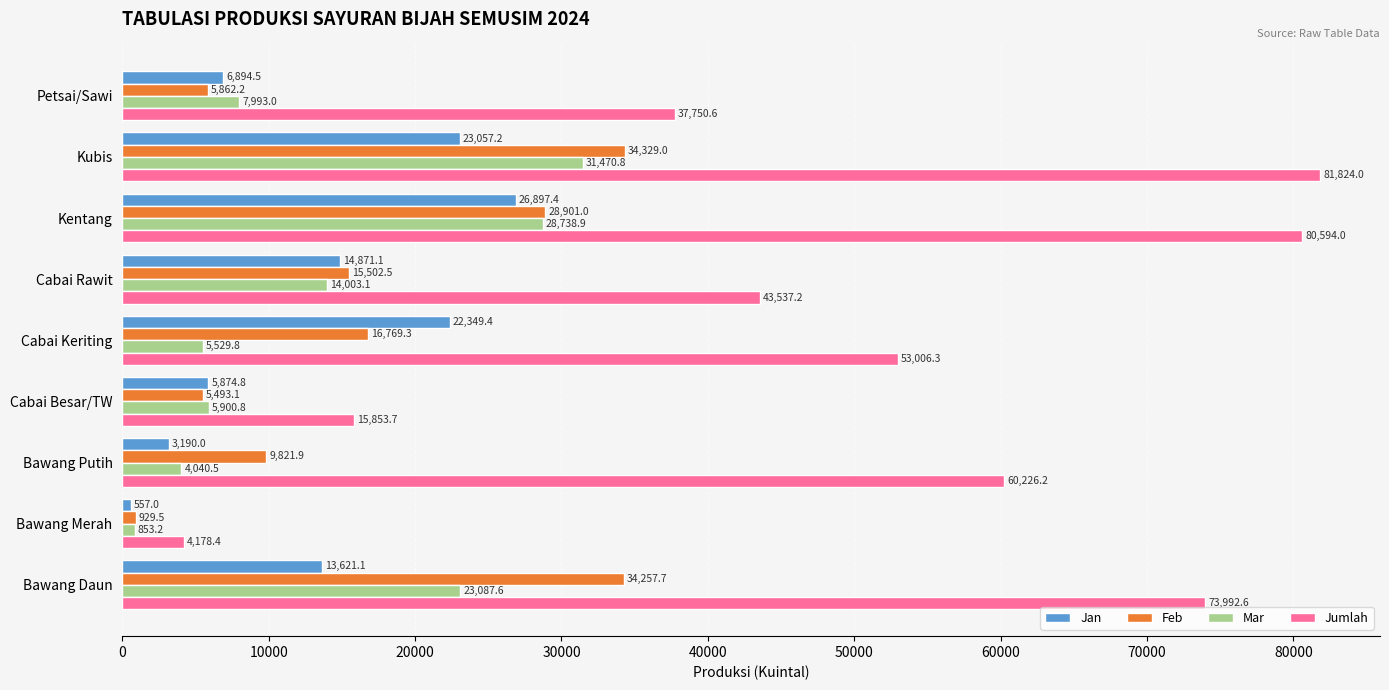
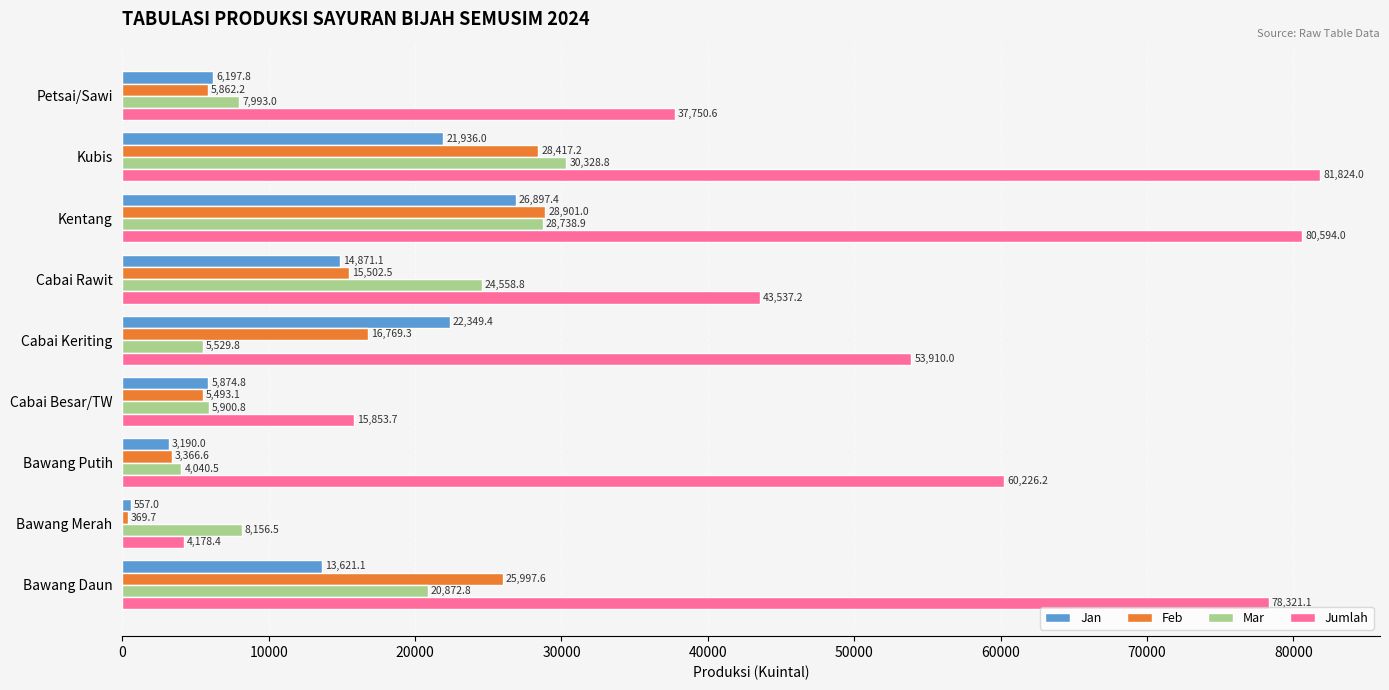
  {
    "Jan": {
-     "Petsai/Sawi": "6,894.5",
-     "Kubis": "23,057.2",
+     "Petsai/Sawi": "6,197.8",
+     "Kubis": "21,936.0",
      "Kentang": "26,897.4",
      "Cabai Rawit": "14,871.1",
      "Cabai Keriting": "22,349.4",
      "Cabai Besar/TW": "5,874.8",
      "Bawang Putih": "3,190.0",
      "Bawang Merah": "557.0",
      "Bawang Daun": "13,621.1"
    },
    "Feb": {
      "Petsai/Sawi": "5,862.2",
-     "Kubis": "34,329.0",
+     "Kubis": "28,417.2",
      "Kentang": "28,901.0",
      "Cabai Rawit": "15,502.5",
      "Cabai Keriting": "16,769.3",
      "Cabai Besar/TW": "5,493.1",
-     "Bawang Putih": "9,821.9",
-     "Bawang Merah": "929.5",
-     "Bawang Daun": "34,257.7"
+     "Bawang Putih": "3,366.6",
+     "Bawang Merah": "369.7",
+     "Bawang Daun": "25,997.6"
    },
    "Mar": {
      "Petsai/Sawi": "7,993.0",
-     "Kubis": "31,470.8",
+     "Kubis": "30,328.8",
      "Kentang": "28,738.9",
-     "Cabai Rawit": "14,003.1",
+     "Cabai Rawit": "24,558.8",
      "Cabai Keriting": "5,529.8",
      "Cabai Besar/TW": "5,900.8",
      "Bawang Putih": "4,040.5",
-     "Bawang Merah": "853.2",
-     "Bawang Daun": "23,087.6"
+     "Bawang Merah": "8,156.5",
+     "Bawang Daun": "20,872.8"
    },
    "Jumlah": {
      "Petsai/Sawi": "37,750.6",
      "Kubis": "81,824.0",
      "Kentang": "80,594.0",
      "Cabai Rawit": "43,537.2",
-     "Cabai Keriting": "53,006.3",
+     "Cabai Keriting": "53,910.0",
      "Cabai Besar/TW": "15,853.7",
      "Bawang Putih": "60,226.2",
      "Bawang Merah": "4,178.4",
-     "Bawang Daun": "74000"
+     "Bawang Daun": "78300"
    }
  }
